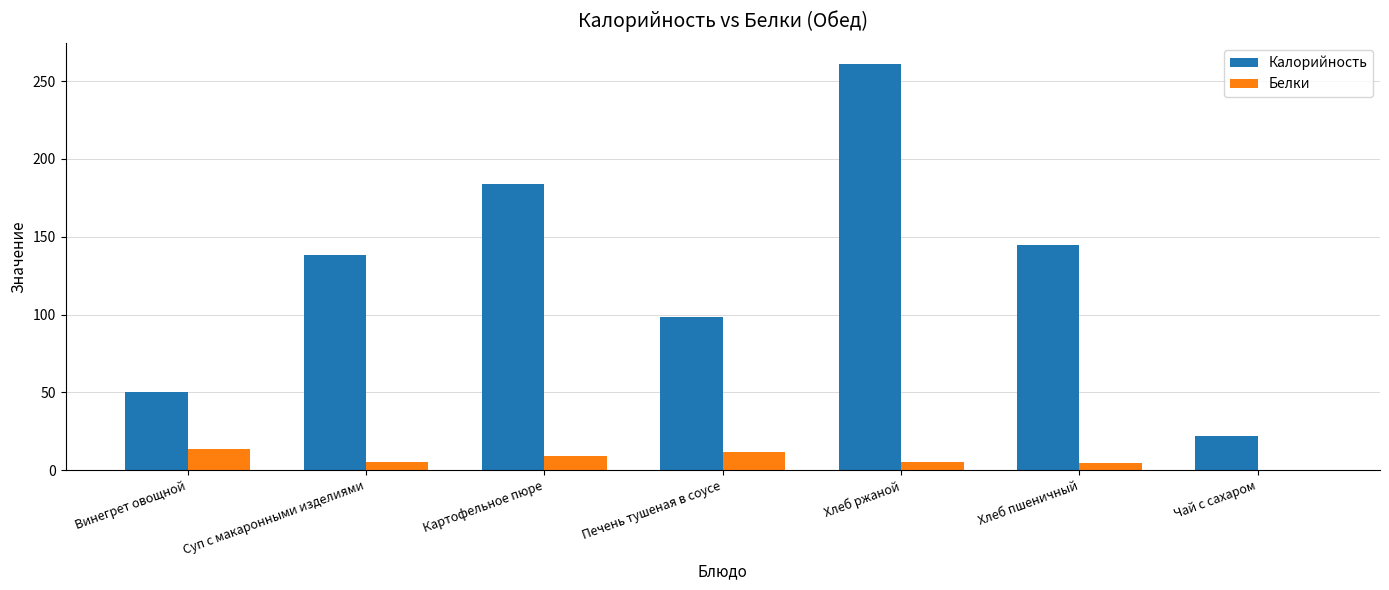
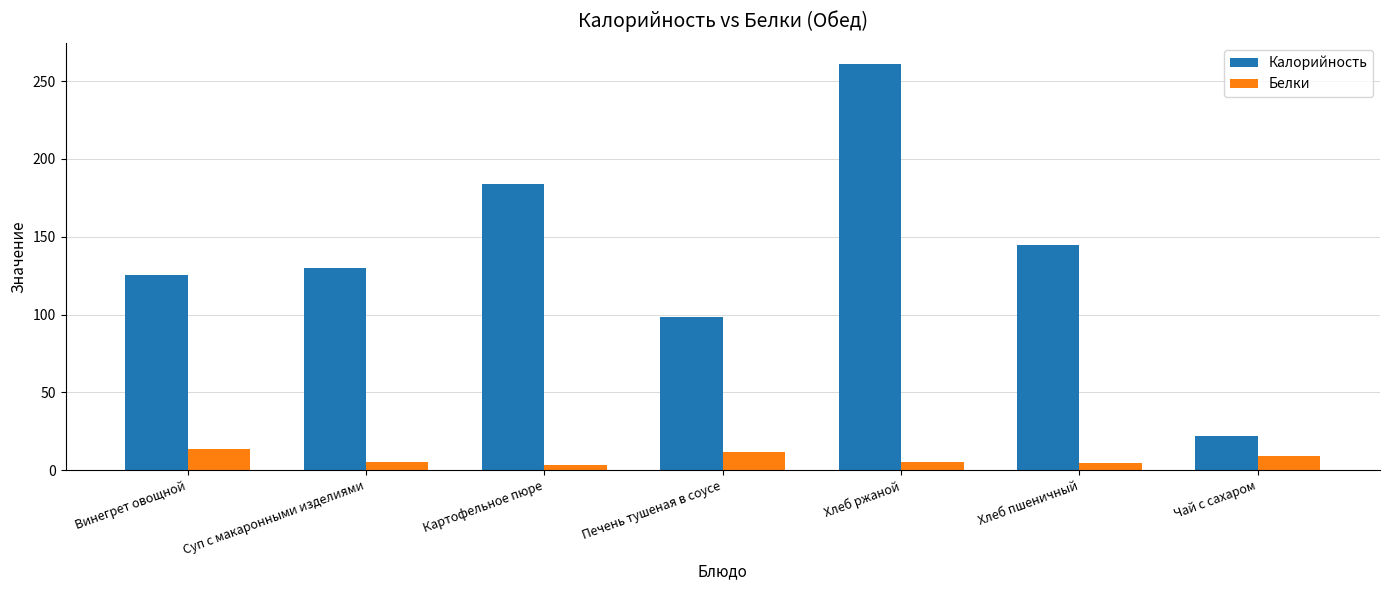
  {
    "Калорийность": {
-     "Винегрет овощной": 50,
-     "Суп с макаронными изделиями": 139,
+     "Винегрет овощной": 125,
+     "Суп с макаронными изделиями": 130,
      "Картофельное пюре": 184,
      "Печень тушеная в соусе": 99,
      "Хлеб ржаной": 261,
      "Хлеб пшеничный": 145,
      "Чай с сахаром": 22
    },
    "Белки": {
      "Винегрет овощной": 14,
      "Суп с макаронными изделиями": 5,
-     "Картофельное пюре": 9,
+     "Картофельное пюре": 3,
      "Печень тушеная в соусе": 12,
      "Хлеб ржаной": 5,
      "Хлеб пшеничный": 5,
-     "Чай с сахаром": 0
+     "Чай с сахаром": 9
    }
  }
